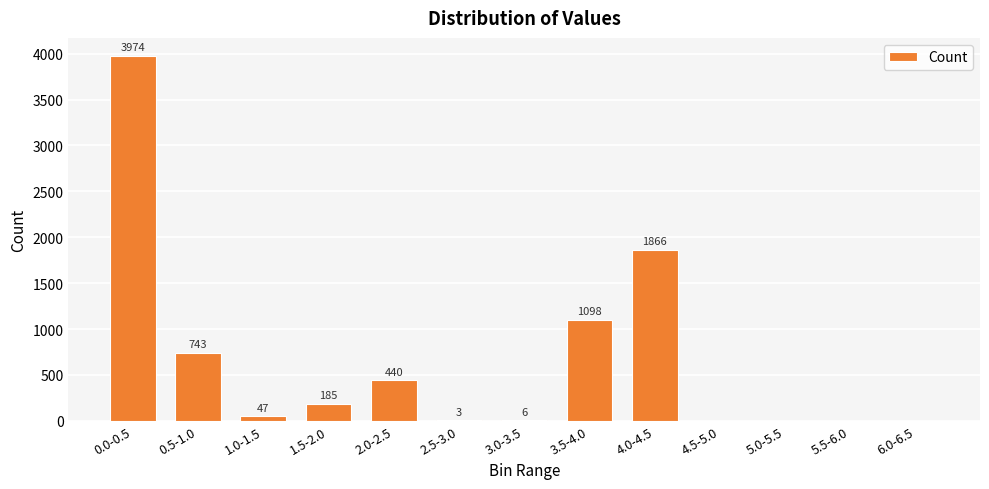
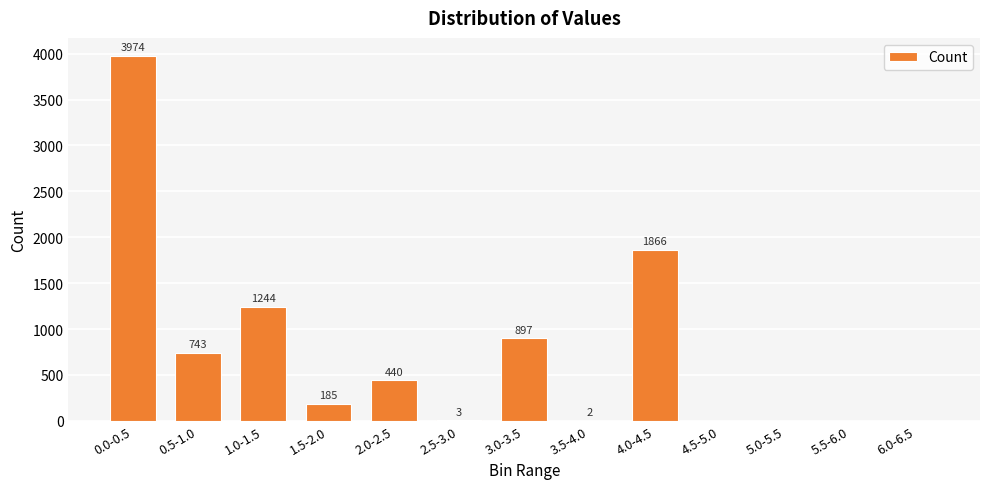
  {
    "0.0-0.5": 3974,
    "0.5-1.0": 743,
-   "1.0-1.5": 47,
+   "1.0-1.5": 1244,
    "1.5-2.0": 185,
    "2.0-2.5": 440,
    "2.5-3.0": 3,
-   "3.0-3.5": 6,
-   "3.5-4.0": 1098,
+   "3.0-3.5": 897,
+   "3.5-4.0": 2,
    "4.0-4.5": 1866
  }
